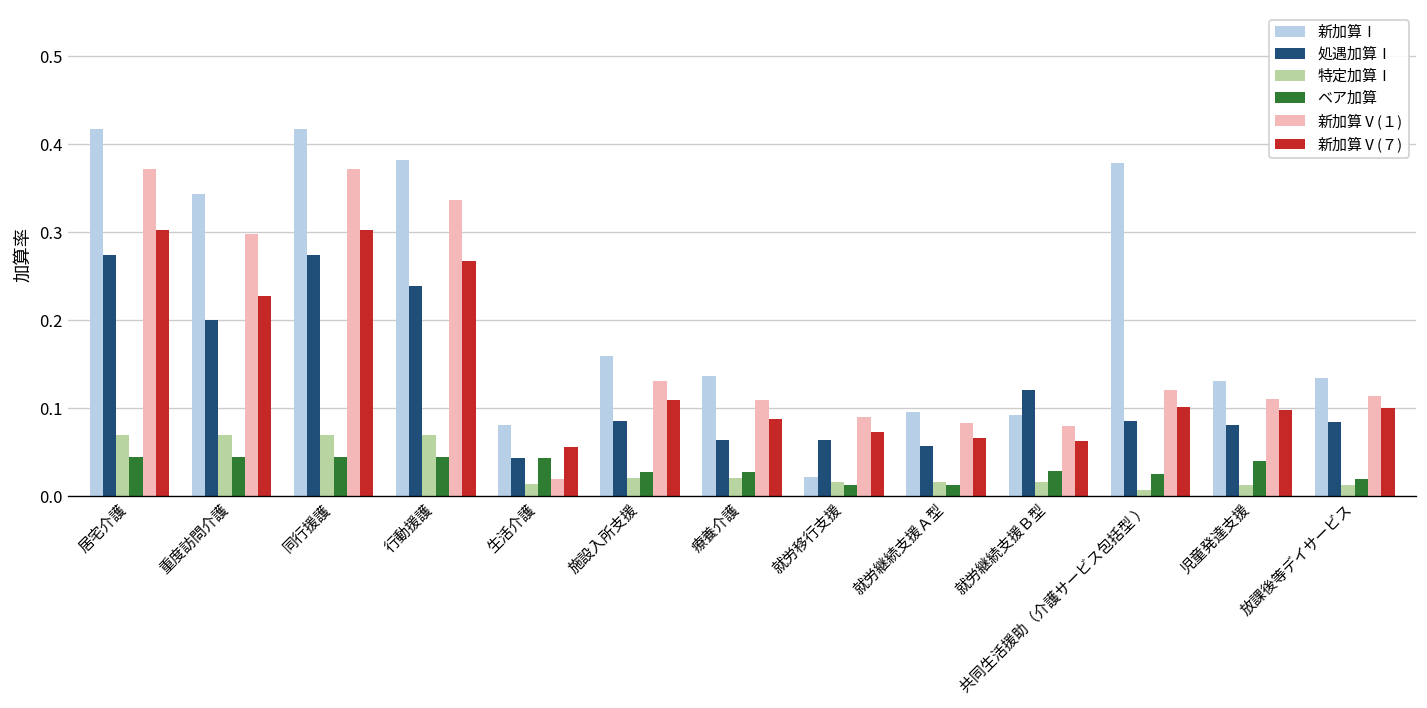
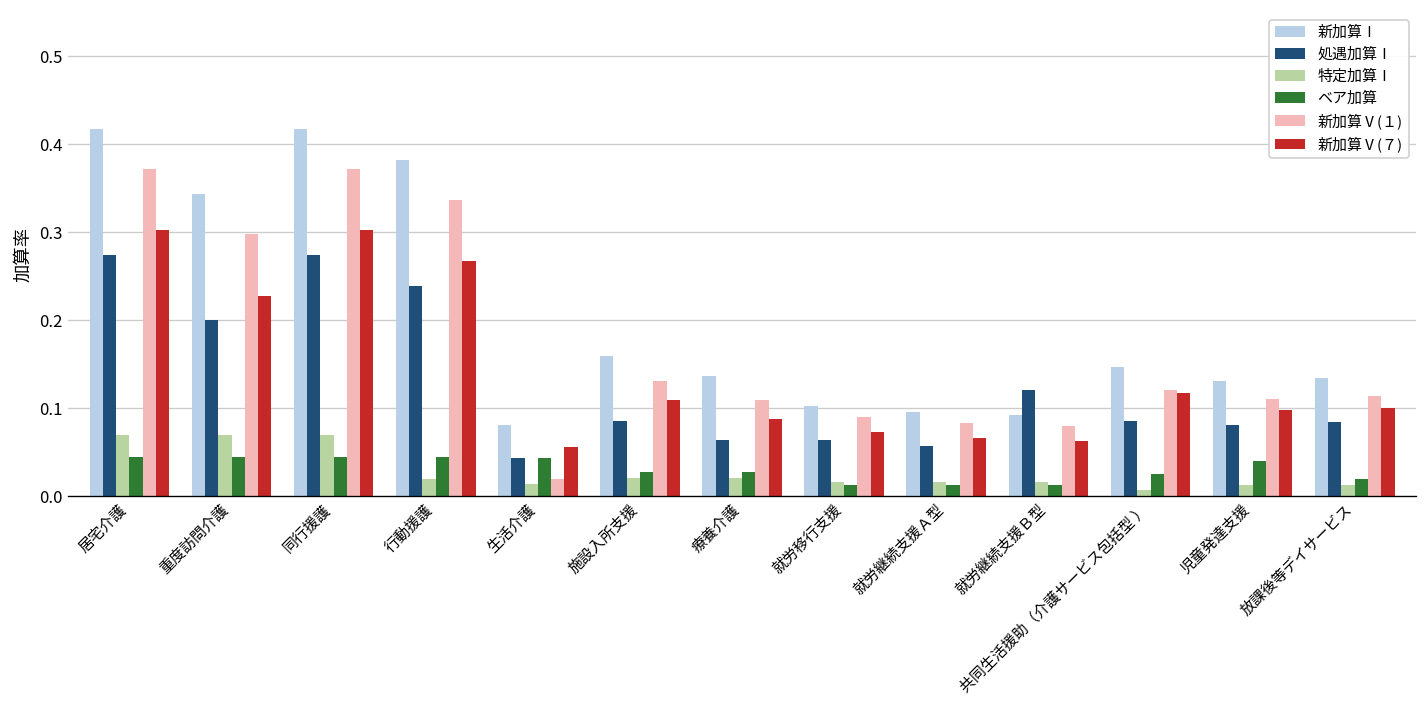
  {
    "新加算Ⅰ": {
      "居宅介護": 0.42,
      "重度訪問介護": 0.34,
      "同行援護": 0.42,
      "行動援護": 0.38,
      "生活介護": 0.08,
      "施設入所支援": 0.16,
      "療養介護": 0.14,
-     "就労移行支援": 0.02,
+     "就労移行支援": 0.10,
      "就労継続支援Ａ型": 0.10,
      "就労継続支援Ｂ型": 0.09,
-     "共同生活援助（介護サービス包括型 ）": 0.38,
+     "共同生活援助（介護サービス包括型 ）": 0.15,
      "児童発達支援": 0.13,
      "放課後等デイサービス": 0.13
    },
    "処遇加算Ⅰ": {
      "居宅介護": 0.27,
      "重度訪問介護": 0.20,
      "同行援護": 0.27,
      "行動援護": 0.24,
      "生活介護": 0.04,
      "施設入所支援": 0.09,
      "療養介護": 0.06,
      "就労移行支援": 0.06,
      "就労継続支援Ａ型": 0.06,
      "就労継続支援Ｂ型": 0.12,
      "共同生活援助（介護サービス包括型 ）": 0.09,
      "児童発達支援": 0.08,
      "放課後等デイサービス": 0.08
    },
    "特定加算Ⅰ": {
      "居宅介護": 0.07,
      "重度訪問介護": 0.07,
      "同行援護": 0.07,
-     "行動援護": 0.07,
+     "行動援護": 0.02,
      "生活介護": 0.01,
      "施設入所支援": 0.02,
      "療養介護": 0.02,
      "就労移行支援": 0.02,
      "就労継続支援Ａ型": 0.02,
      "就労継続支援Ｂ型": 0.02,
      "共同生活援助（介護サービス包括型 ）": 0.01,
      "児童発達支援": 0.01,
      "放課後等デイサービス": 0.01
    },
    "ベア加算": {
      "居宅介護": 0.05,
      "重度訪問介護": 0.05,
      "同行援護": 0.05,
      "行動援護": 0.05,
      "生活介護": 0.04,
      "施設入所支援": 0.03,
      "療養介護": 0.03,
      "就労移行支援": 0.01,
      "就労継続支援Ａ型": 0.01,
-     "就労継続支援Ｂ型": 0.03,
+     "就労継続支援Ｂ型": 0.01,
      "共同生活援助（介護サービス包括型 ）": 0.03,
      "児童発達支援": 0.04,
      "放課後等デイサービス": 0.02
    },
    "新加算Ⅴ(１)": {
      "居宅介護": 0.37,
      "重度訪問介護": 0.30,
      "同行援護": 0.37,
      "行動援護": 0.34,
      "生活介護": 0.02,
      "施設入所支援": 0.13,
      "療養介護": 0.11,
      "就労移行支援": 0.09,
      "就労継続支援Ａ型": 0.08,
      "就労継続支援Ｂ型": 0.08,
      "共同生活援助（介護サービス包括型 ）": 0.12,
      "児童発達支援": 0.11,
      "放課後等デイサービス": 0.11
    },
    "新加算Ⅴ(７)": {
      "居宅介護": 0.30,
      "重度訪問介護": 0.23,
      "同行援護": 0.30,
      "行動援護": 0.27,
      "生活介護": 0.06,
      "施設入所支援": 0.11,
      "療養介護": 0.09,
      "就労移行支援": 0.07,
      "就労継続支援Ａ型": 0.07,
      "就労継続支援Ｂ型": 0.06,
-     "共同生活援助（介護サービス包括型 ）": 0.10,
+     "共同生活援助（介護サービス包括型 ）": 0.12,
      "児童発達支援": 0.10,
      "放課後等デイサービス": 0.10
    }
  }
